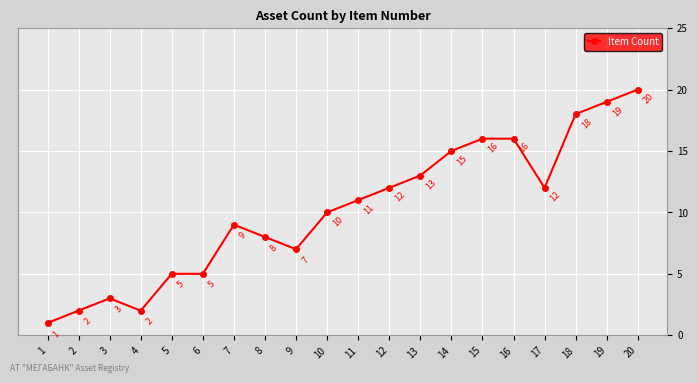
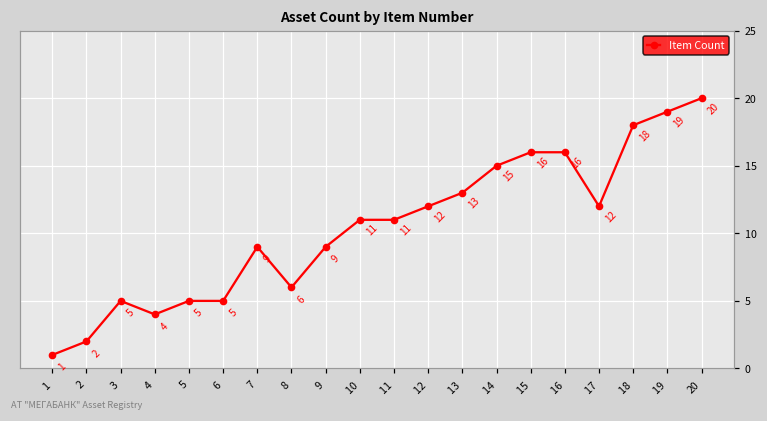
  {
    "1": 1,
    "2": 2,
-   "3": 3,
-   "4": 2,
+   "3": 5,
+   "4": 4,
    "5": 5,
    "6": 5,
    "7": 9,
-   "8": 8,
-   "9": 7,
-   "10": 10,
+   "8": 6,
+   "9": 9,
+   "10": 11,
    "11": 11,
    "12": 12,
    "13": 13,
    "14": 15,
    "15": 16,
    "16": 16,
    "17": 12,
    "18": 18,
    "19": 19,
    "20": 20
  }
